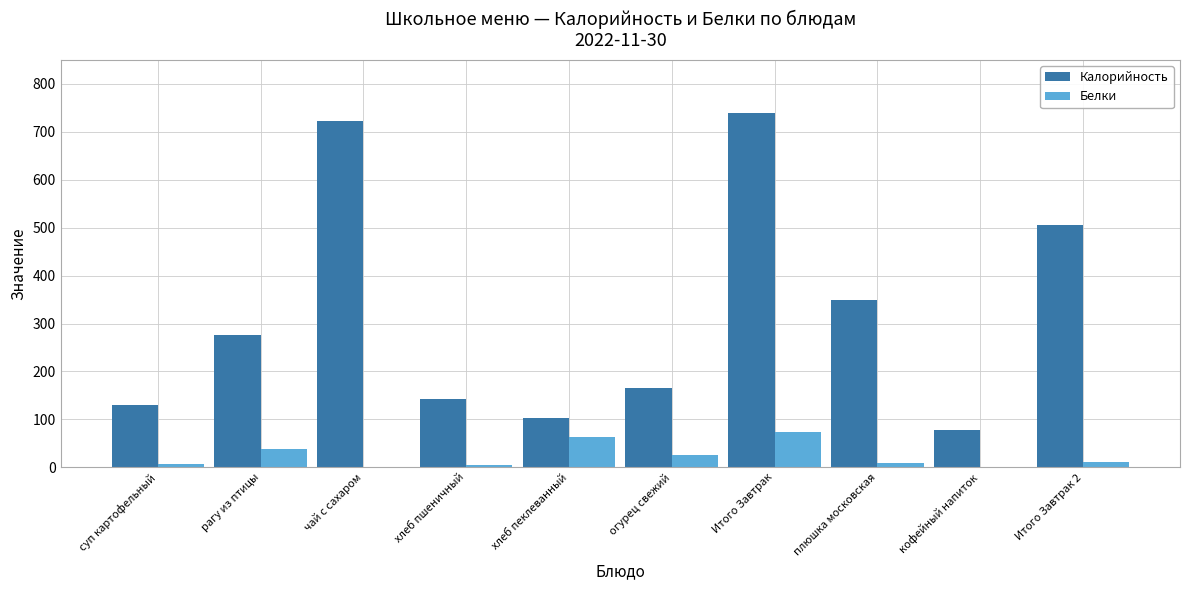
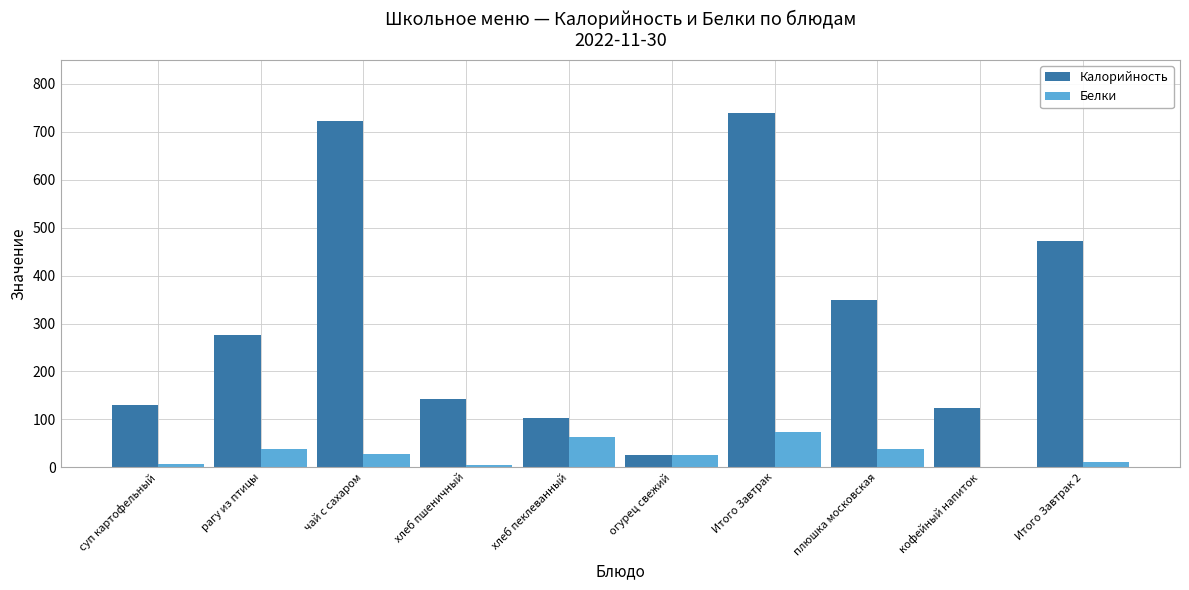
  {
    "Калорийность": {
      "суп картофельный": 130,
      "рагу из птицы": 280,
      "чай с сахаром": 720,
      "хлеб пшеничный": 140,
      "хлеб пеклеванный": 100,
-     "огурец свежий": 170,
+     "огурец свежий": 30,
      "Итого Завтрак": 740,
      "плюшка московская": 350,
-     "кофейный напиток": 80,
-     "Итого Завтрак 2": 510
+     "кофейный напиток": 120,
+     "Итого Завтрак 2": 470
    },
    "Белки": {
      "суп картофельный": 10,
      "рагу из птицы": 40,
-     "чай с сахаром": 0,
+     "чай с сахаром": 30,
      "хлеб пеклеванный": 60,
      "огурец свежий": 30,
      "Итого Завтрак": 70,
-     "плюшка московская": 10,
+     "плюшка московская": 40,
      "Итого Завтрак 2": 10
    }
  }
